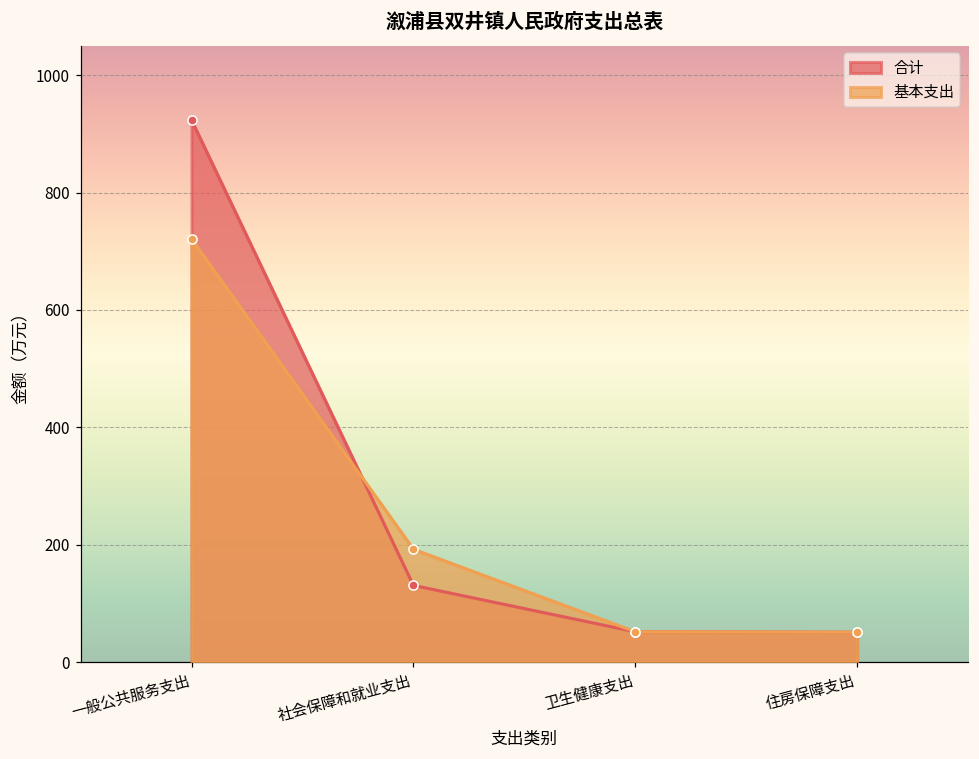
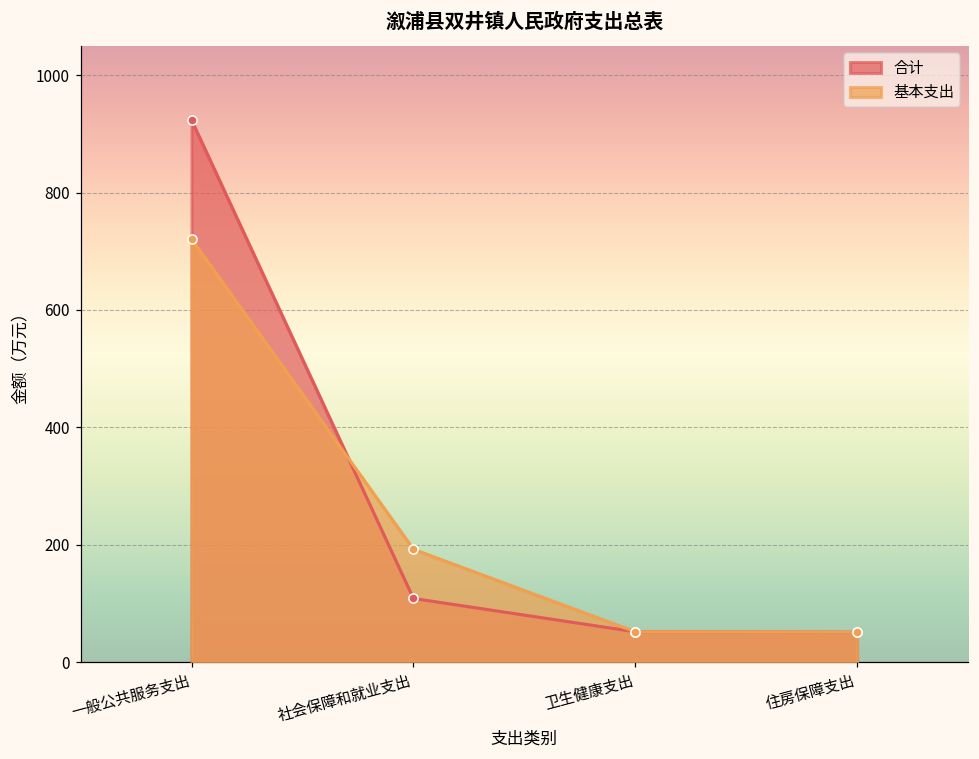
  {
    "合计": {
      "一般公共服务支出": 920,
-     "社会保障和就业支出": 130
+     "社会保障和就业支出": 110
    },
    "基本支出": {
      "一般公共服务支出": 720,
      "社会保障和就业支出": 190
    }
  }
